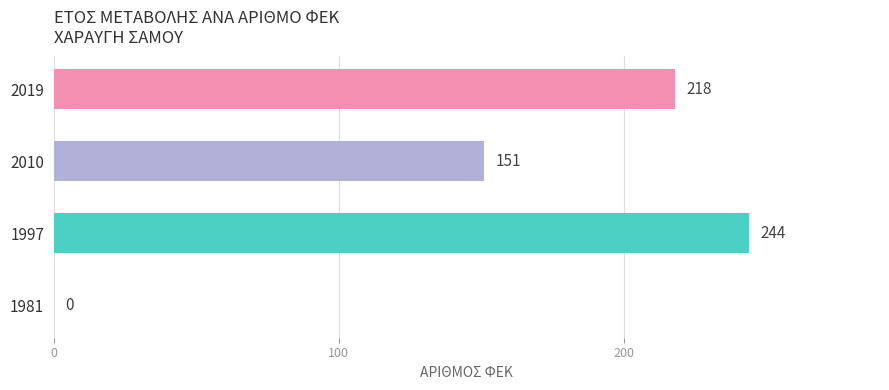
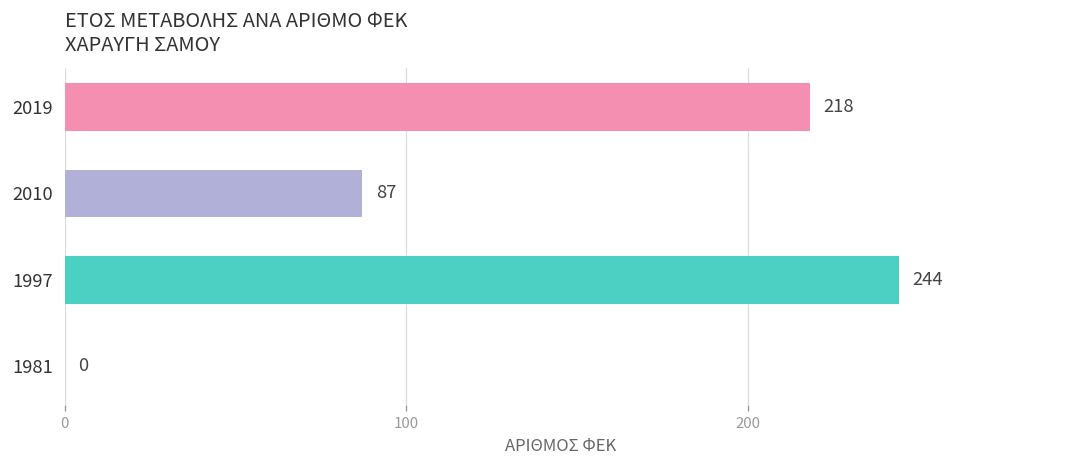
  {
    "2019": 218,
-   "2010": 151,
+   "2010": 87,
    "1997": 244,
    "1981": 0
  }
